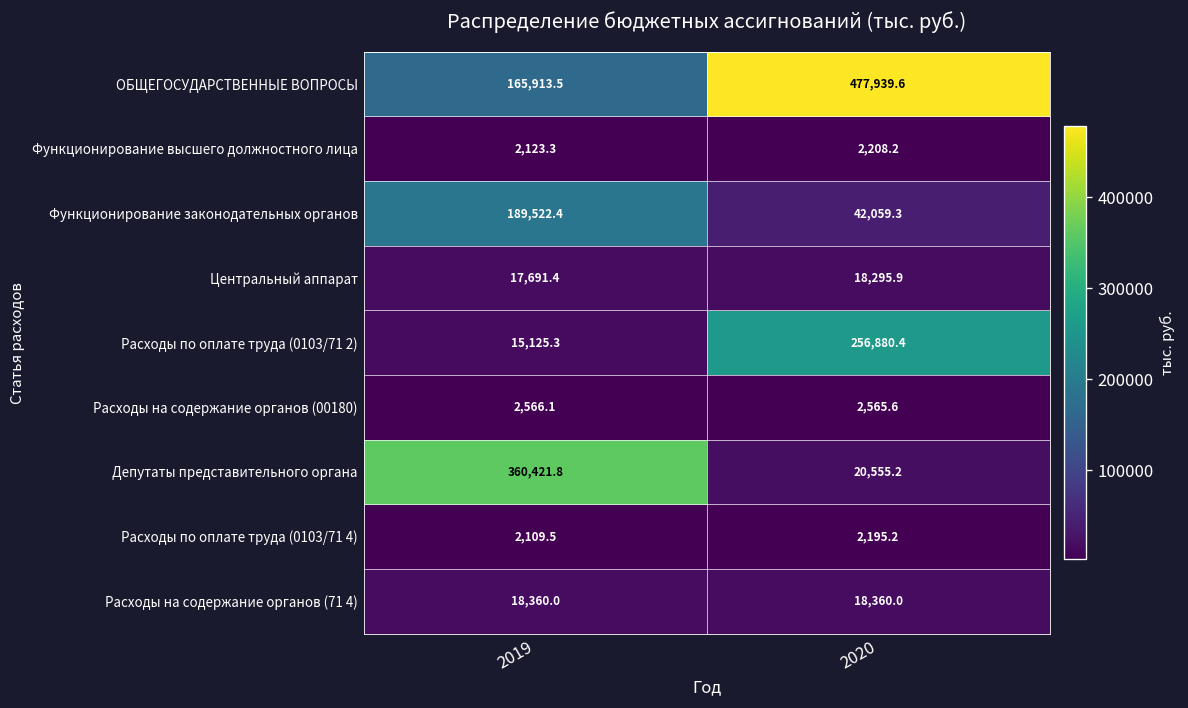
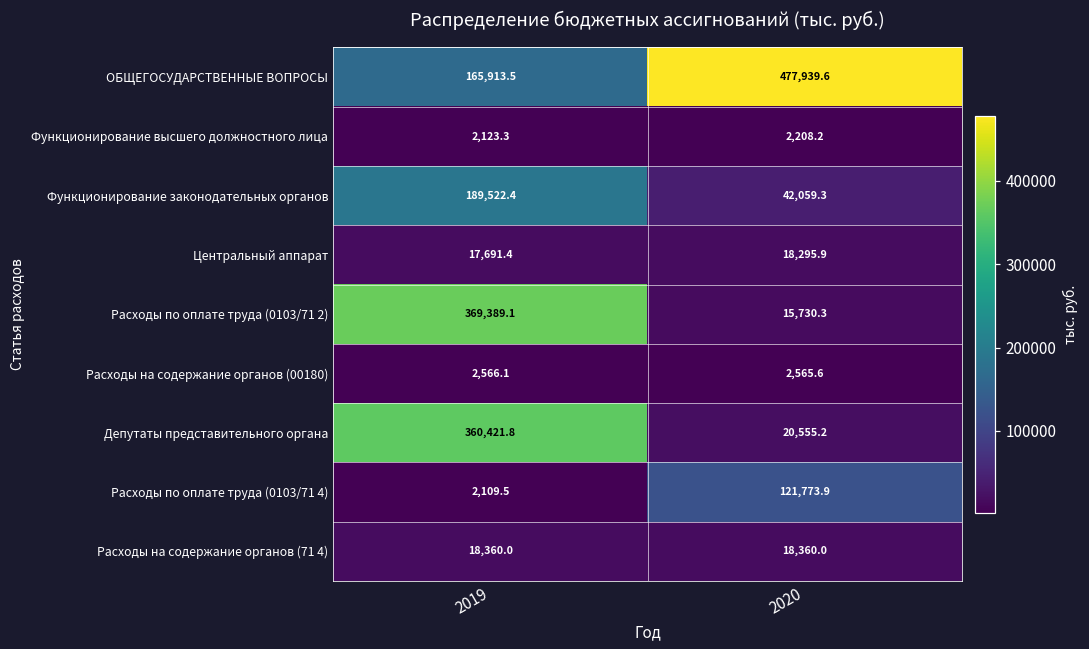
  {
    "ОБЩЕГОСУДАРСТВЕННЫЕ ВОПРОСЫ": {
      "2019": "165,913.5",
      "2020": "477,939.6"
    },
    "Функционирование высшего должностного лица": {
      "2019": "2,123.3",
      "2020": "2,208.2"
    },
    "Функционирование законодательных органов": {
      "2019": "189,522.4",
      "2020": "42,059.3"
    },
    "Центральный аппарат": {
      "2019": "17,691.4",
      "2020": "18,295.9"
    },
    "Расходы по оплате труда (0103/71 2)": {
-     "2019": "15,125.3",
-     "2020": "256,880.4"
+     "2019": "369,389.1",
+     "2020": "15,730.3"
    },
    "Расходы на содержание органов (00180)": {
      "2019": "2,566.1",
      "2020": "2,565.6"
    },
    "Депутаты представительного органа": {
      "2019": "360,421.8",
      "2020": "20,555.2"
    },
    "Расходы по оплате труда (0103/71 4)": {
      "2019": "2,109.5",
-     "2020": "2,195.2"
+     "2020": "121,773.9"
    },
    "Расходы на содержание органов (71 4)": {
      "2019": "18,360.0",
      "2020": "18,360.0"
    }
  }
